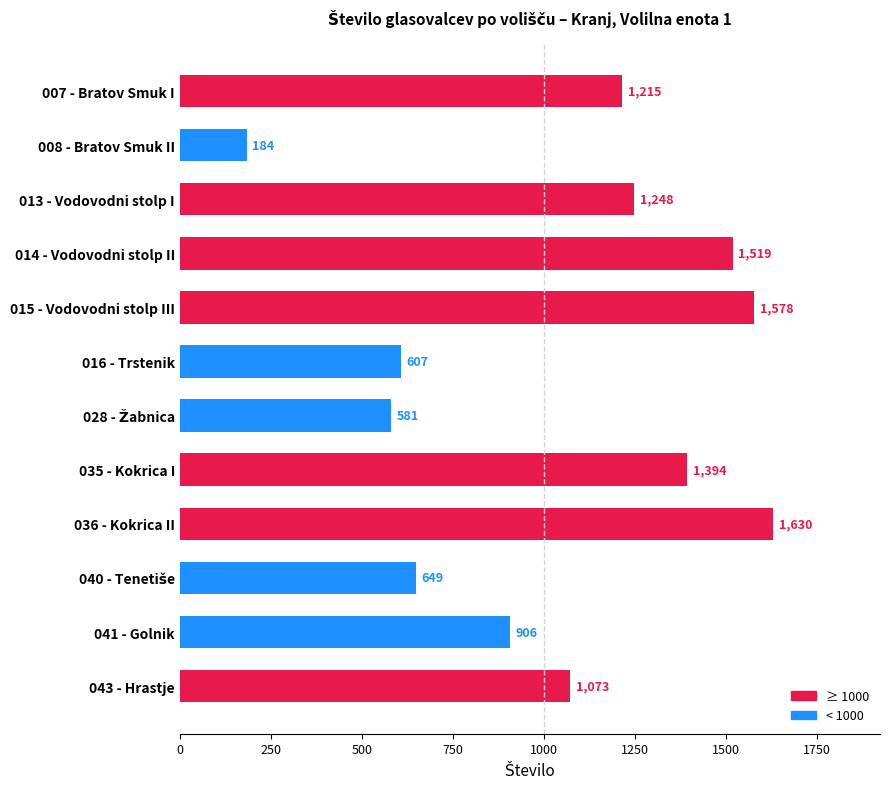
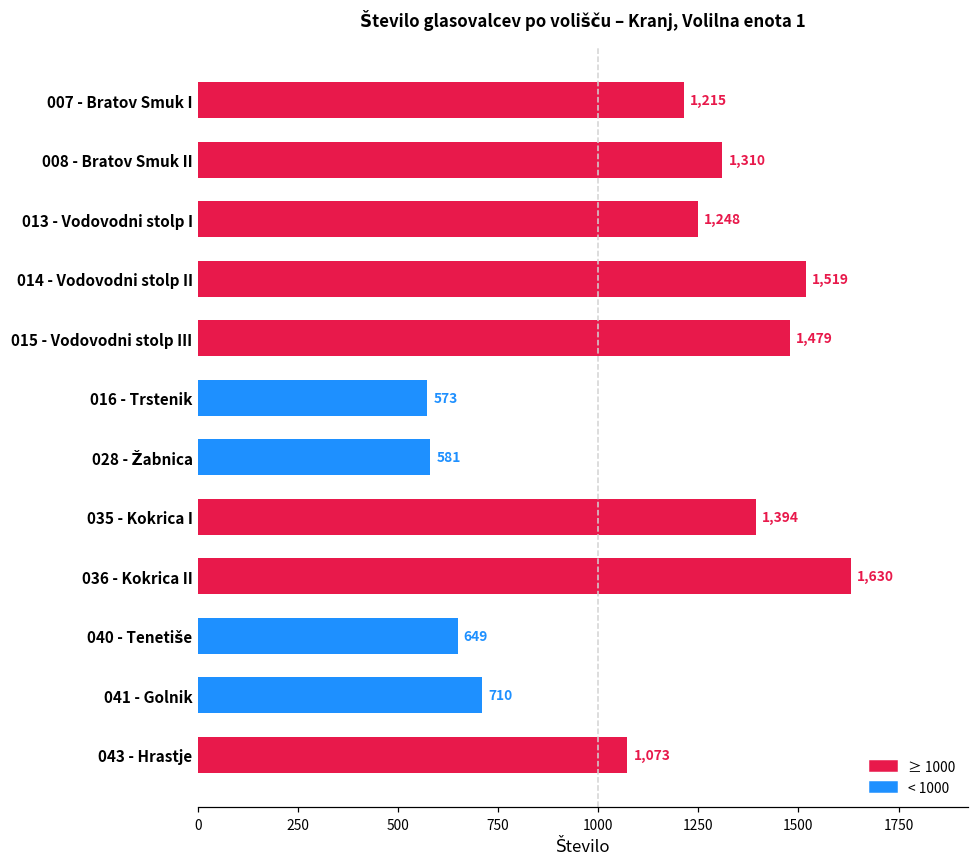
  {
    "007 - Bratov Smuk I": "1,215",
-   "008 - Bratov Smuk II": "184",
+   "008 - Bratov Smuk II": "1,310",
    "013 - Vodovodni stolp I": "1,248",
    "014 - Vodovodni stolp II": "1,519",
-   "015 - Vodovodni stolp III": "1,578",
-   "016 - Trstenik": "607",
+   "015 - Vodovodni stolp III": "1,479",
+   "016 - Trstenik": "573",
    "028 - Žabnica": "581",
    "035 - Kokrica I": "1,394",
    "036 - Kokrica II": "1,630",
    "040 - Tenetiše": "649",
-   "041 - Golnik": "906",
+   "041 - Golnik": "710",
    "043 - Hrastje": "1,073"
  }
